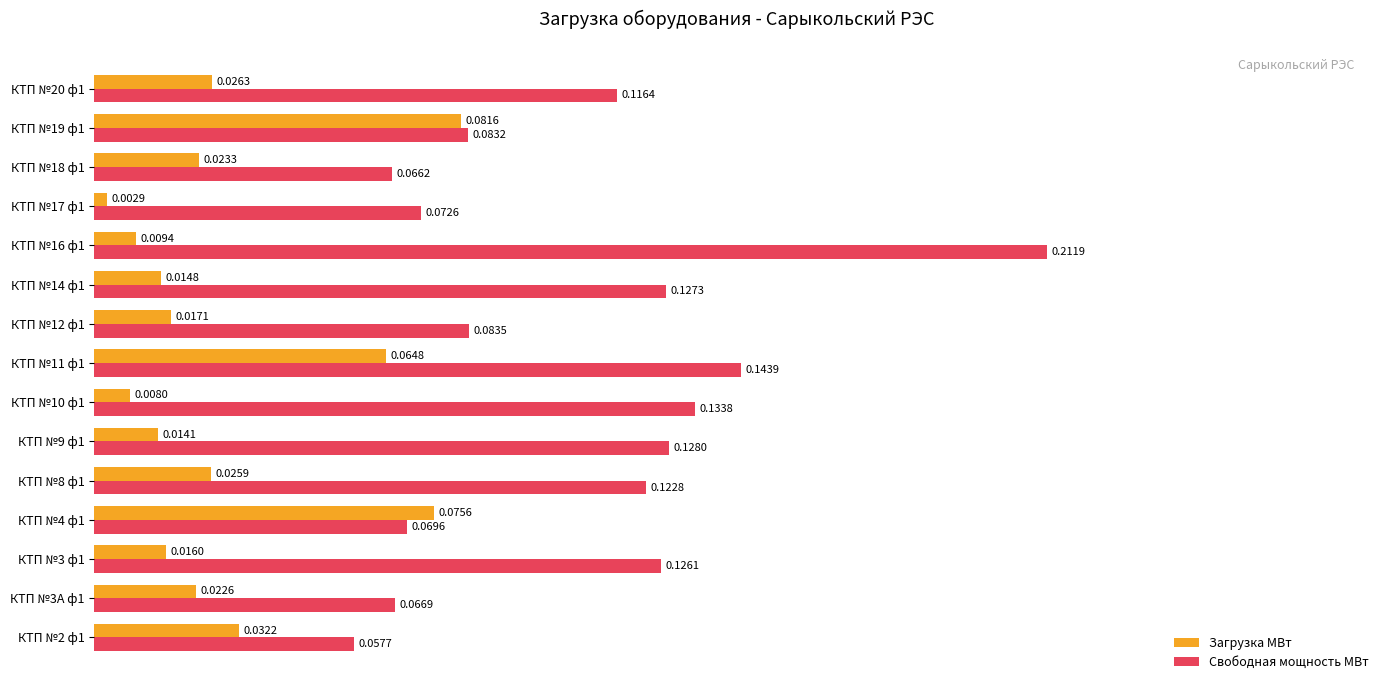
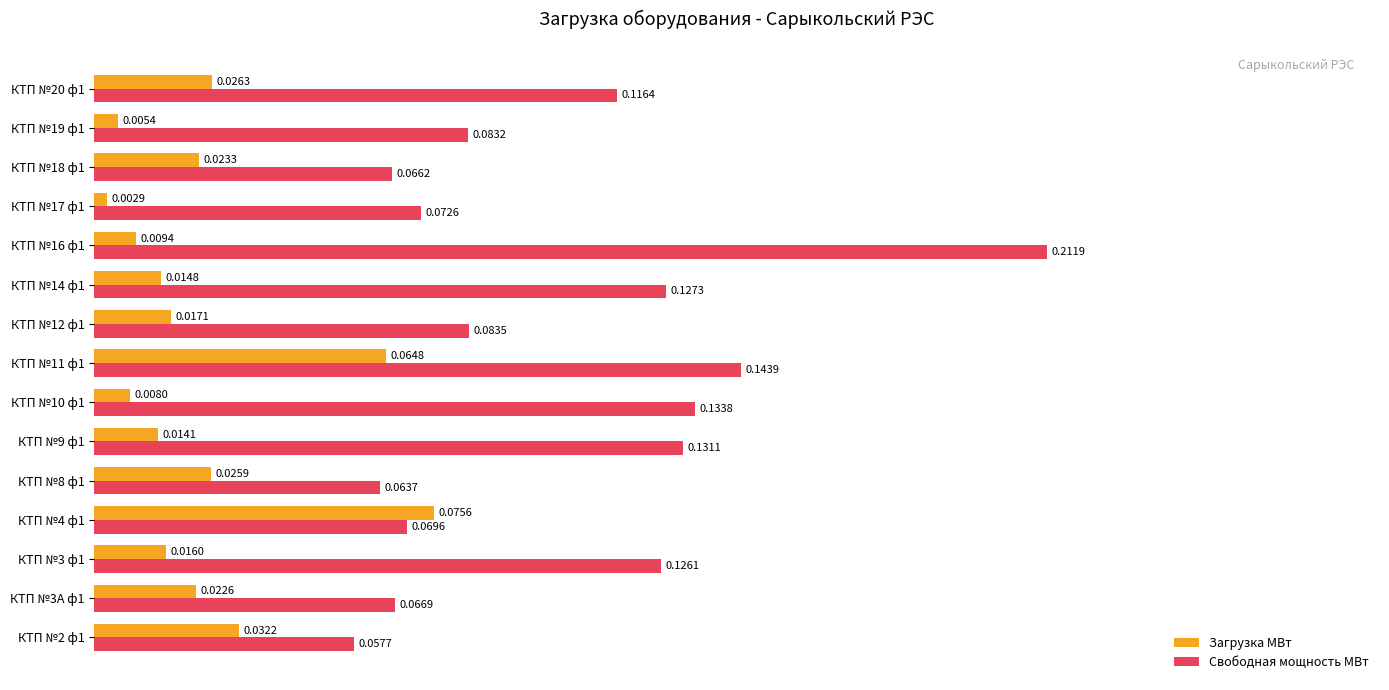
  {
    "Загрузка МВт": {
      "КТП №20 ф1": 0.0263,
-     "КТП №19 ф1": 0.0816,
+     "КТП №19 ф1": 0.0054,
      "КТП №18 ф1": 0.0233,
      "КТП №17 ф1": 0.0029,
      "КТП №16 ф1": 0.0094,
      "КТП №14 ф1": 0.0148,
      "КТП №12 ф1": 0.0171,
      "КТП №11 ф1": 0.0648,
      "КТП №10 ф1": 0.0080,
      "КТП №9 ф1": 0.0141,
      "КТП №8 ф1": 0.0259,
      "КТП №4 ф1": 0.0756,
      "КТП №3 ф1": 0.0160,
      "КТП №3А ф1": 0.0226,
      "КТП №2 ф1": 0.0322
    },
    "Свободная мощность МВт": {
      "КТП №20 ф1": 0.1164,
      "КТП №19 ф1": 0.0832,
      "КТП №18 ф1": 0.0662,
      "КТП №17 ф1": 0.0726,
      "КТП №16 ф1": 0.2119,
      "КТП №14 ф1": 0.1273,
      "КТП №12 ф1": 0.0835,
      "КТП №11 ф1": 0.1439,
      "КТП №10 ф1": 0.1338,
-     "КТП №9 ф1": 0.1280,
-     "КТП №8 ф1": 0.1228,
+     "КТП №9 ф1": 0.1311,
+     "КТП №8 ф1": 0.0637,
      "КТП №4 ф1": 0.0696,
      "КТП №3 ф1": 0.1261,
      "КТП №3А ф1": 0.0669,
      "КТП №2 ф1": 0.0577
    }
  }
